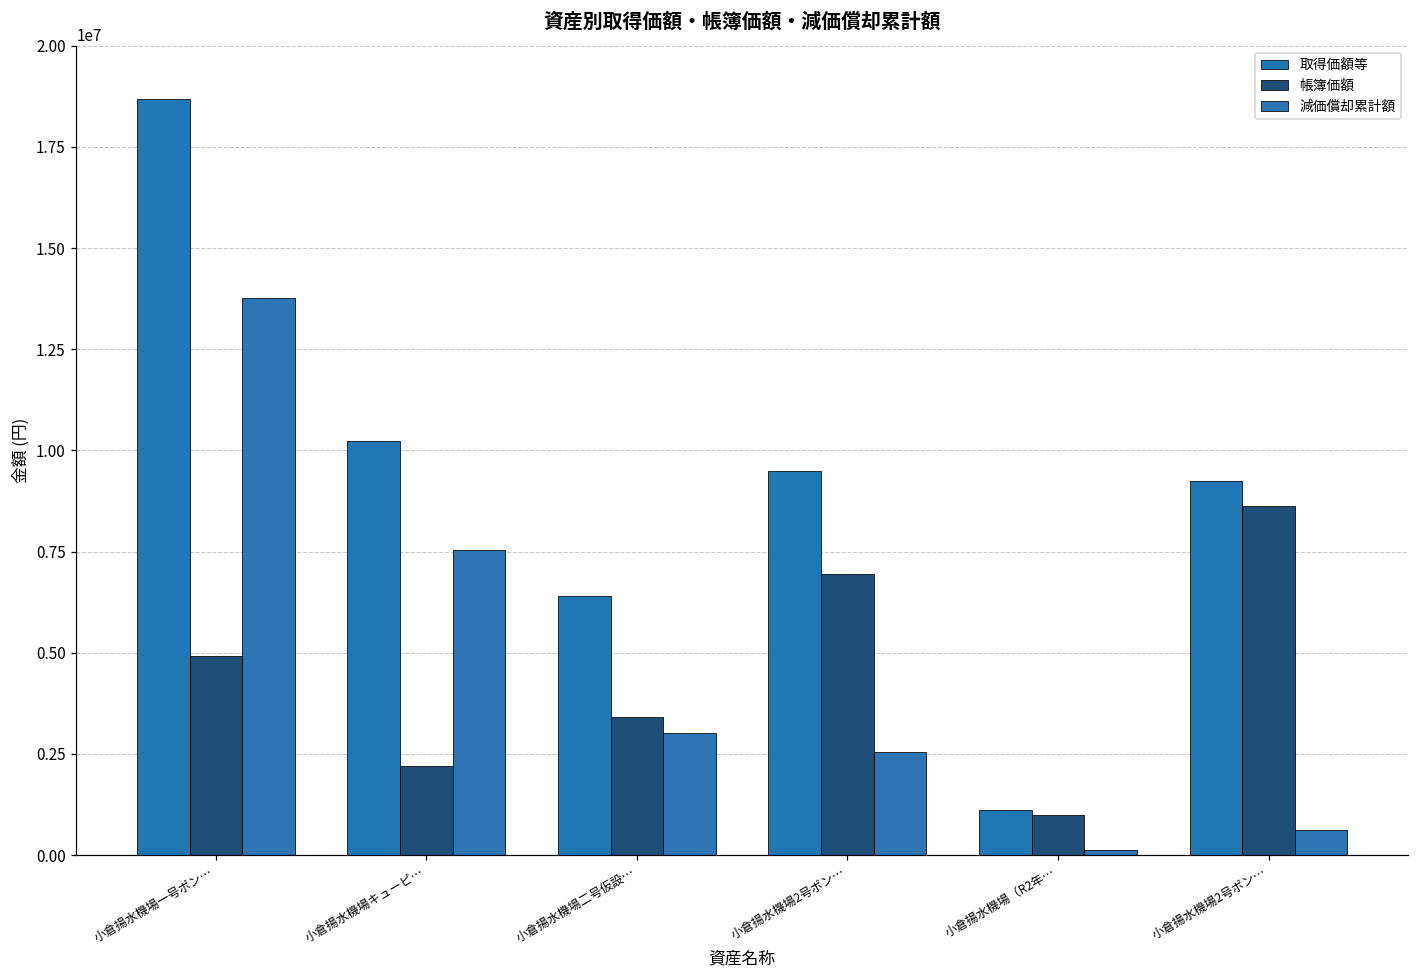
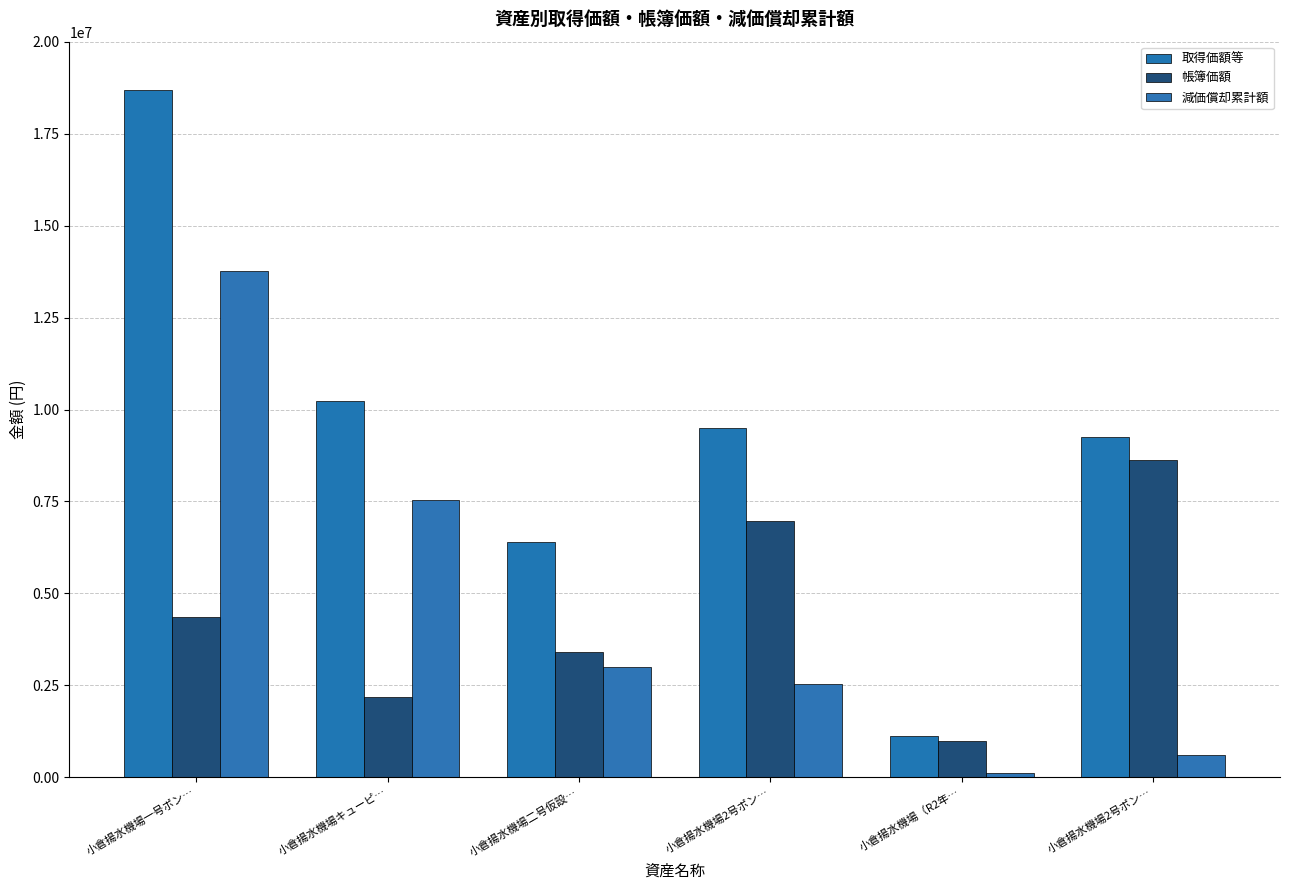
  {
    "帳簿価額": {
-     "小倉揚水機場一号ポン…": 4900000,
+     "小倉揚水機場一号ポン…": 4300000,
      "小倉揚水機場キューピ…": 2200000,
      "小倉揚水機場二号仮設…": 3400000,
      "小倉揚水機場（R2年…": 1000000
    }
  }
